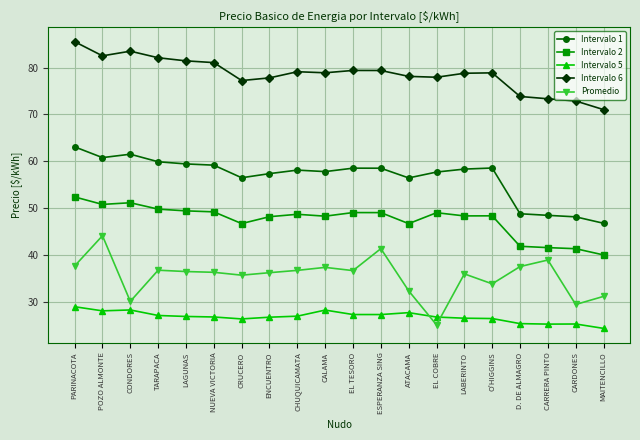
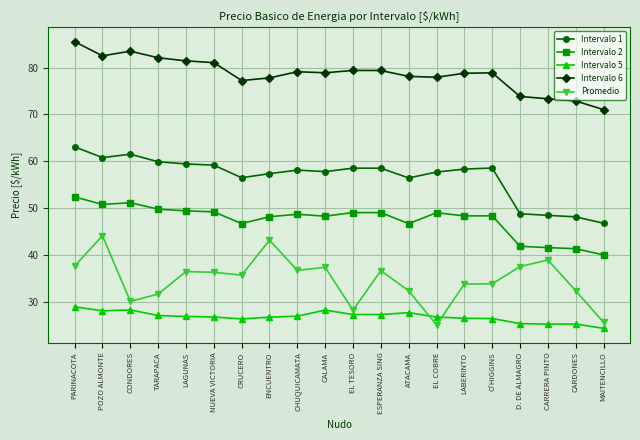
  {
    "Promedio": {
      "PARINACOTA": 38,
      "POZO ALMONTE": 44,
      "CONDORES": 30,
-     "TARAPACA": 37,
+     "TARAPACA": 32,
      "LAGUNAS": 36,
      "NUEVA VICTORIA": 36,
      "CRUCERO": 36,
-     "ENCUENTRO": 36,
+     "ENCUENTRO": 43,
      "CHUQUICAMATA": 37,
      "CALAMA": 37,
-     "EL TESORO": 37,
-     "ESPERANZA SING": 41,
+     "EL TESORO": 28,
+     "ESPERANZA SING": 37,
      "ATACAMA": 32,
      "EL COBRE": 25,
-     "LABERINTO": 36,
+     "LABERINTO": 34,
      "O'HIGGINS": 34,
      "D. DE ALMAGRO": 37,
      "CARRERA PINTO": 39,
-     "CARDONES": 29,
-     "MAITENCILLO": 31
+     "CARDONES": 32,
+     "MAITENCILLO": 26
    }
  }
